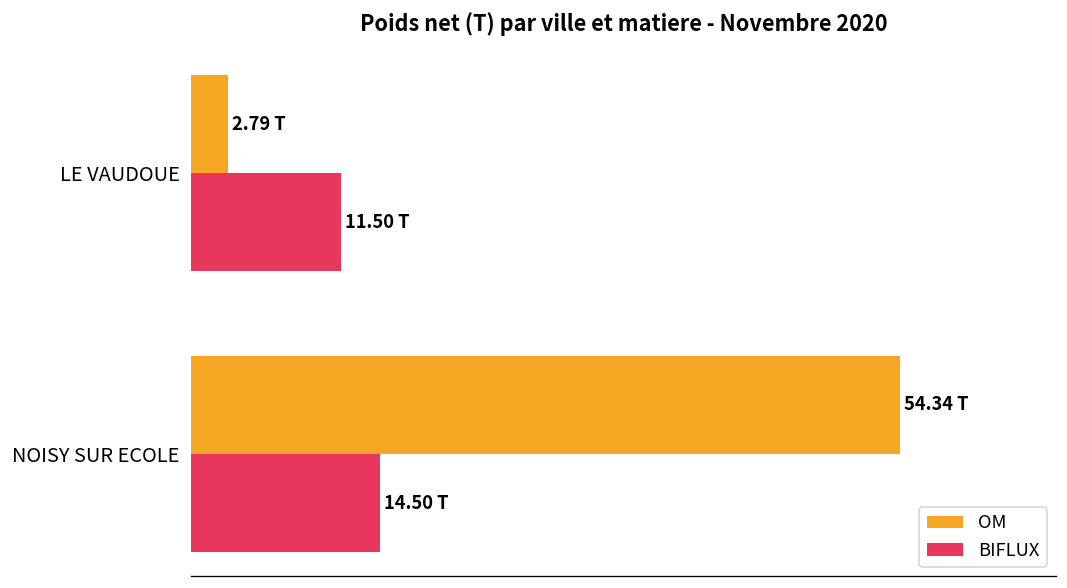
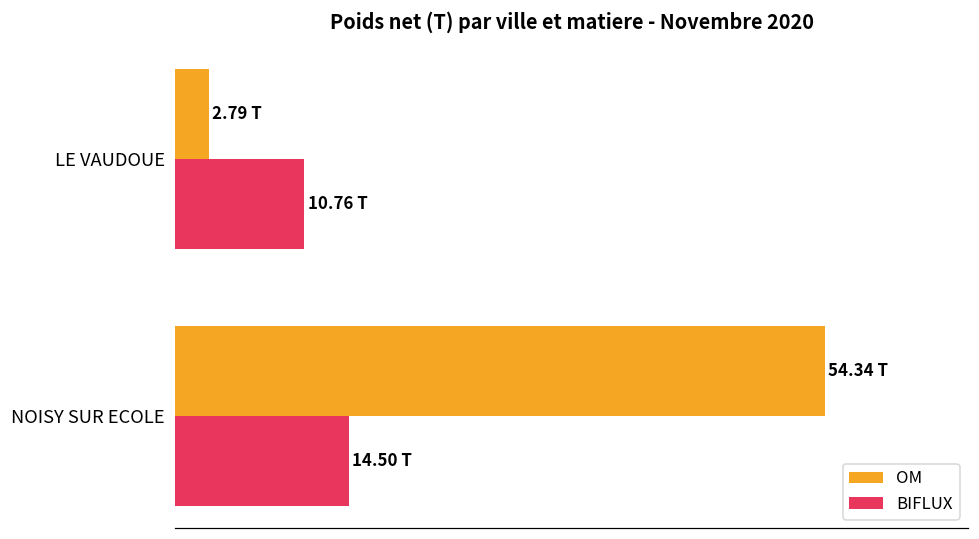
  {
    "OM": {
      "LE VAUDOUE": 2.79,
      "NOISY SUR ECOLE": 54.34
    },
    "BIFLUX": {
-     "LE VAUDOUE": 11.50,
+     "LE VAUDOUE": 10.76,
      "NOISY SUR ECOLE": 14.50
    }
  }
